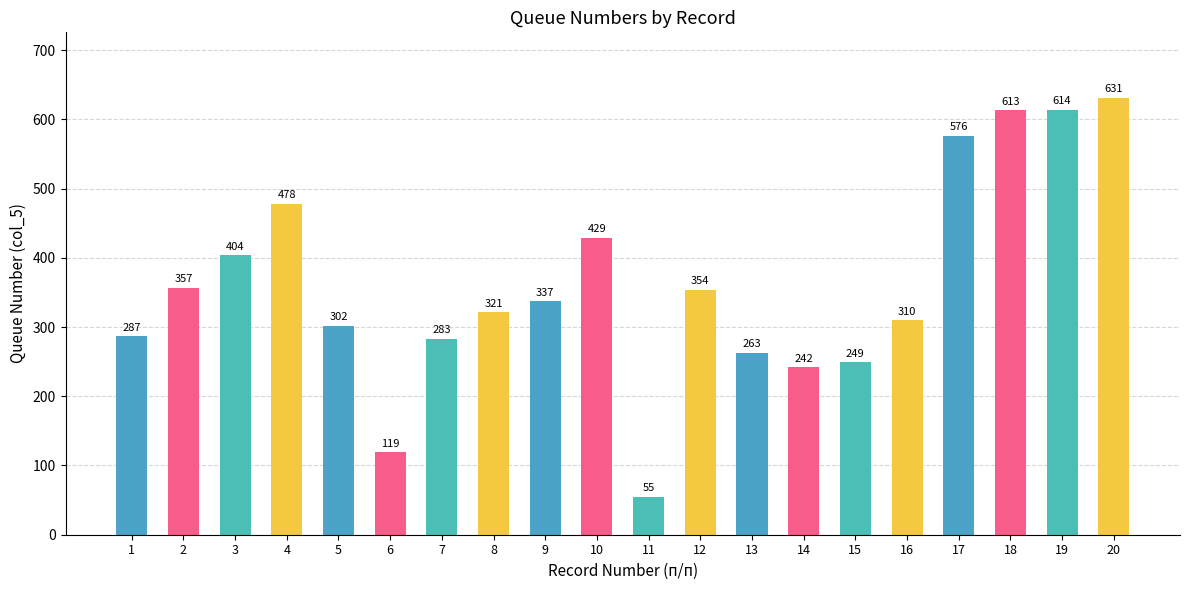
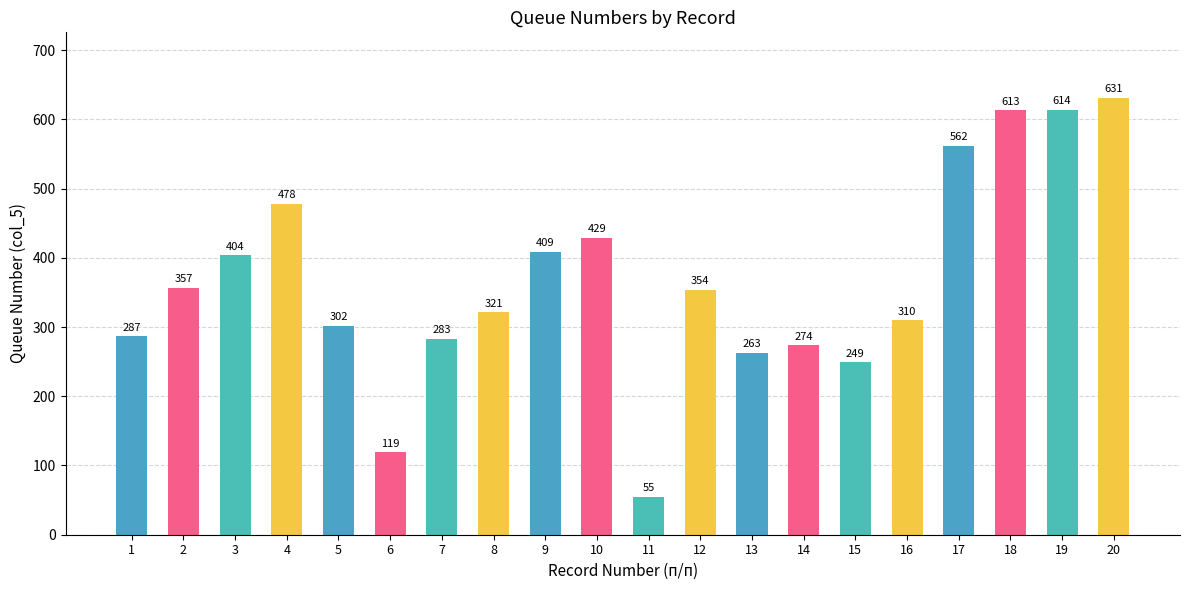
  {
    "1": 287,
    "2": 357,
    "3": 404,
    "4": 478,
    "5": 302,
    "6": 119,
    "7": 283,
    "8": 321,
-   "9": 337,
+   "9": 409,
    "10": 429,
    "11": 55,
    "12": 354,
    "13": 263,
-   "14": 242,
+   "14": 274,
    "15": 249,
    "16": 310,
-   "17": 576,
+   "17": 562,
    "18": 613,
    "19": 614,
    "20": 631
  }
